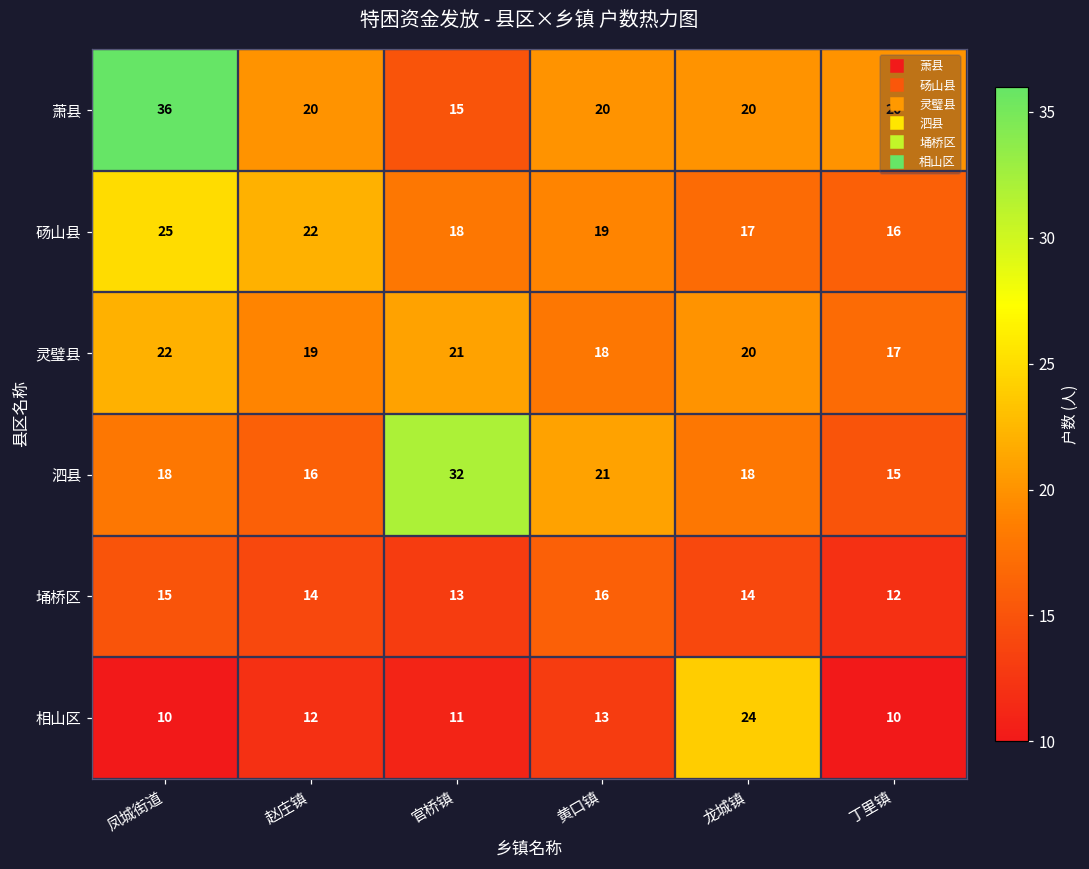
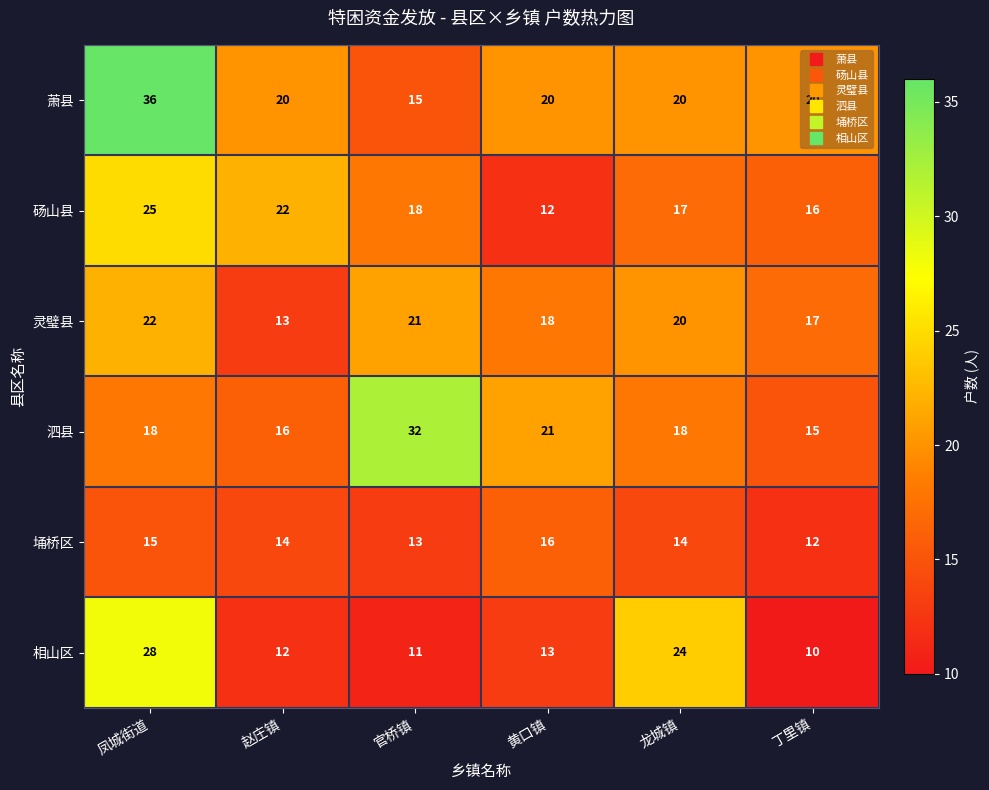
  {
    "萧县": {
      "凤城街道": 36,
      "赵庄镇": 20,
      "官桥镇": 15,
      "黄口镇": 20,
      "龙城镇": 20
    },
    "砀山县": {
      "凤城街道": 25,
      "赵庄镇": 22,
      "官桥镇": 18,
-     "黄口镇": 19,
+     "黄口镇": 12,
      "龙城镇": 17,
      "丁里镇": 16
    },
    "灵璧县": {
      "凤城街道": 22,
-     "赵庄镇": 19,
+     "赵庄镇": 13,
      "官桥镇": 21,
      "黄口镇": 18,
      "龙城镇": 20,
      "丁里镇": 17
    },
    "泗县": {
      "凤城街道": 18,
      "赵庄镇": 16,
      "官桥镇": 32,
      "黄口镇": 21,
      "龙城镇": 18,
      "丁里镇": 15
    },
    "埇桥区": {
      "凤城街道": 15,
      "赵庄镇": 14,
      "官桥镇": 13,
      "黄口镇": 16,
      "龙城镇": 14,
      "丁里镇": 12
    },
    "相山区": {
-     "凤城街道": 10,
+     "凤城街道": 28,
      "赵庄镇": 12,
      "官桥镇": 11,
      "黄口镇": 13,
      "龙城镇": 24,
      "丁里镇": 10
    }
  }
